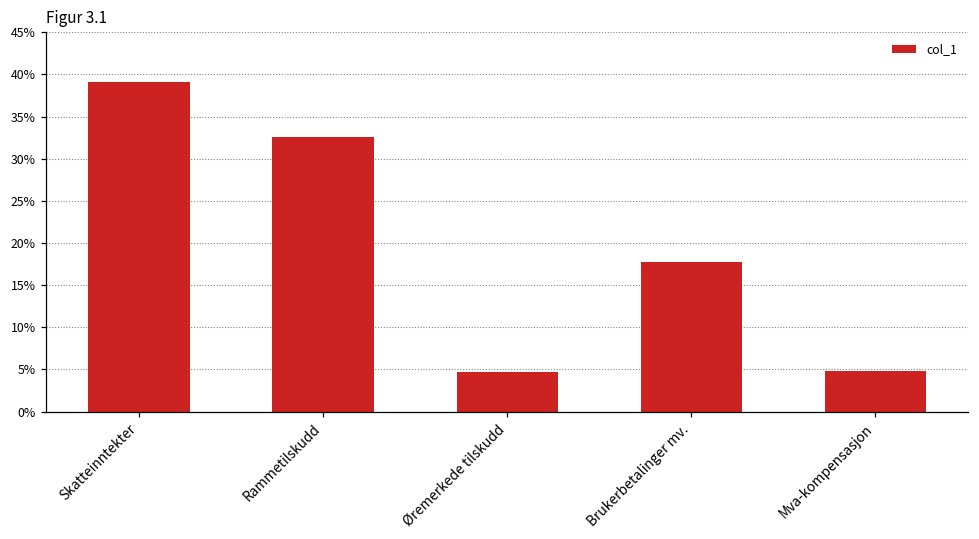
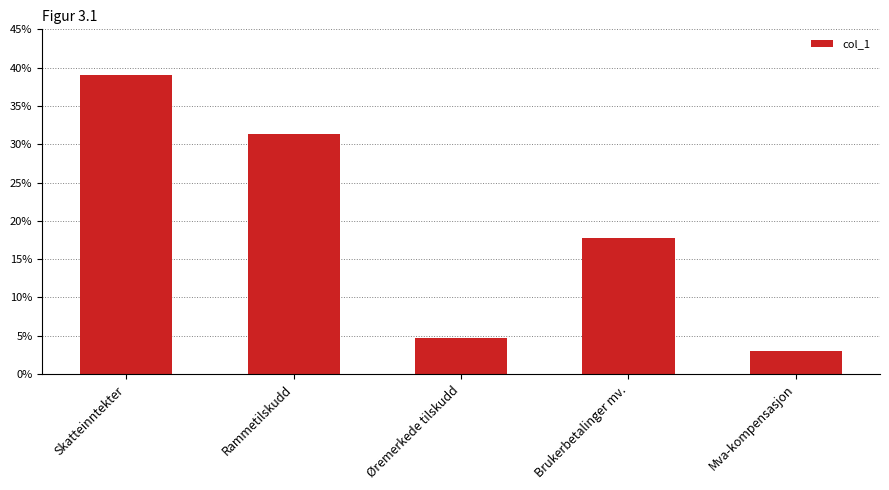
  {
    "Skatteinntekter": "39%",
-   "Rammetilskudd": "33%",
+   "Rammetilskudd": "31%",
    "Øremerkede tilskudd": "5%",
    "Brukerbetalinger mv.": "18%",
-   "Mva-kompensasjon": "5%"
+   "Mva-kompensasjon": "3%"
  }
